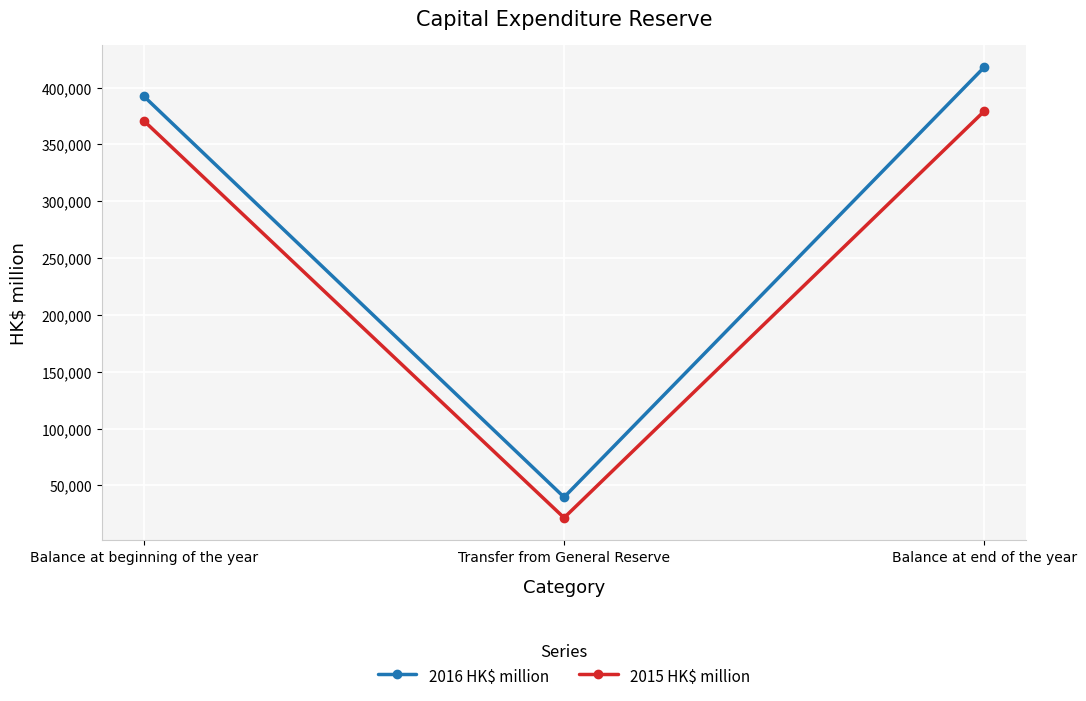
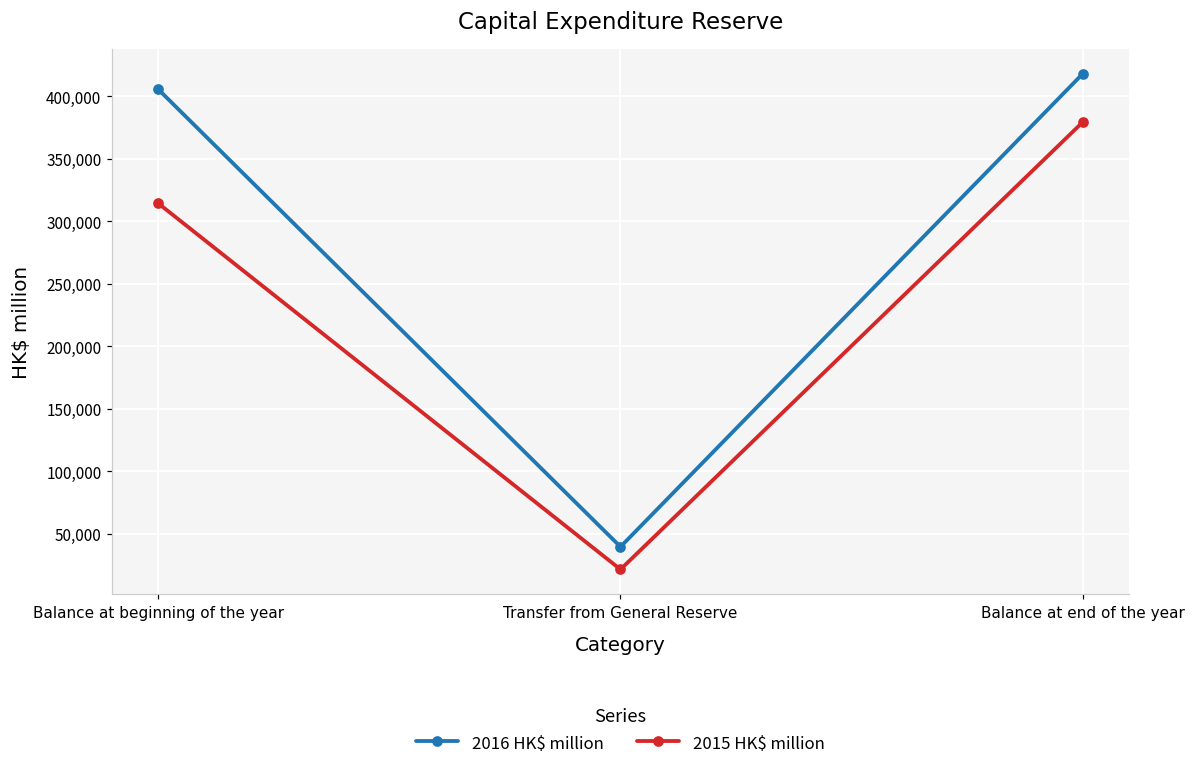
  {
    "2016 HK$ million": {
-     "Balance at beginning of the year": "392,000",
+     "Balance at beginning of the year": "405,000",
      "Transfer from General Reserve": "40,000",
      "Balance at end of the year": "418,000"
    },
    "2015 HK$ million": {
-     "Balance at beginning of the year": "371,000",
+     "Balance at beginning of the year": "314,000",
      "Transfer from General Reserve": "22,000",
      "Balance at end of the year": "379,000"
    }
  }
